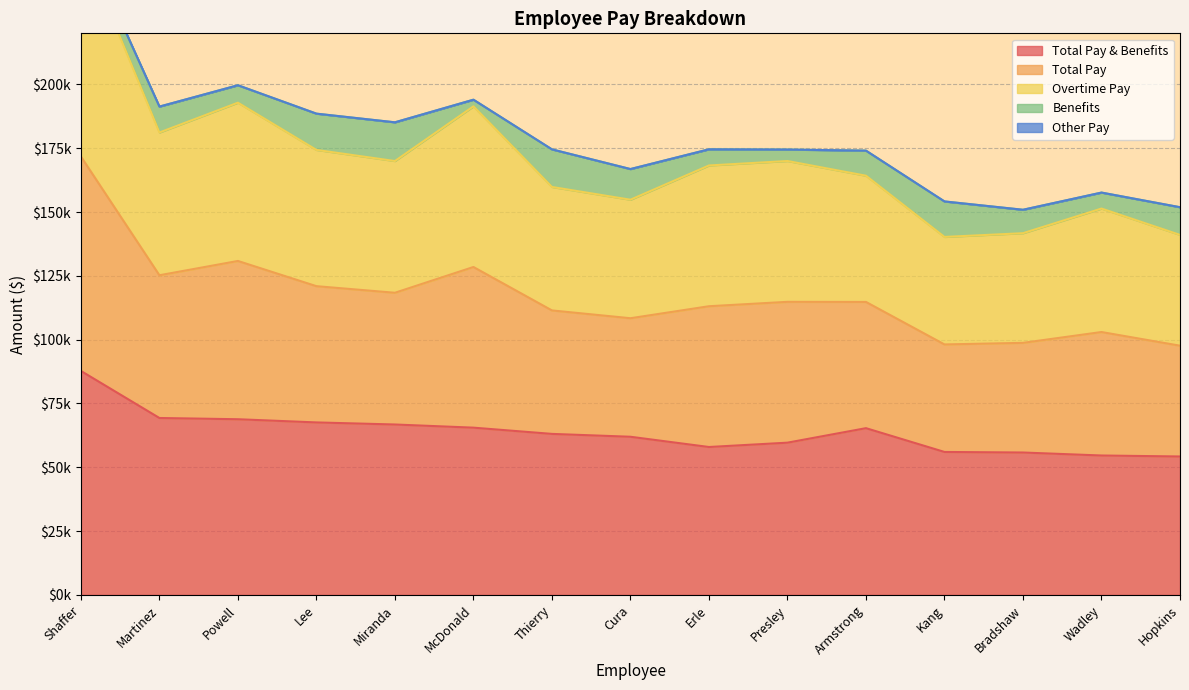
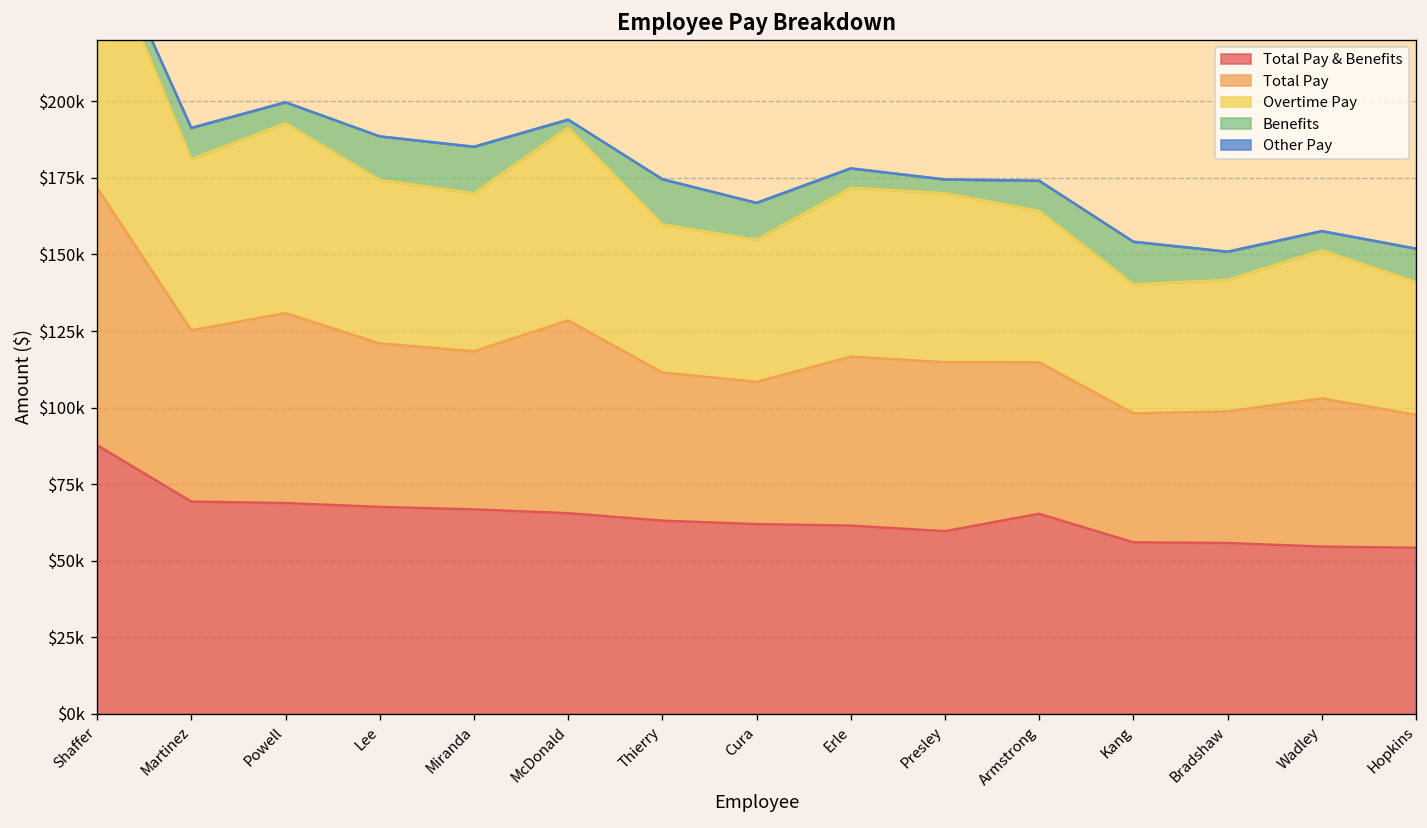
  {
    "Total Pay & Benefits": {
      "Shaffer": "$88000",
      "Martinez": "$69000",
      "Powell": "$69000",
      "Lee": "$68000",
      "Miranda": "$67000",
      "McDonald": "$66000",
      "Thierry": "$63000",
      "Cura": "$62000",
-     "Erle": "$58000",
+     "Erle": "$61000",
      "Presley": "$60000",
      "Armstrong": "$65000",
      "Kang": "$56000",
      "Bradshaw": "$56000",
      "Wadley": "$55000",
      "Hopkins": "$54000"
    }
  }
